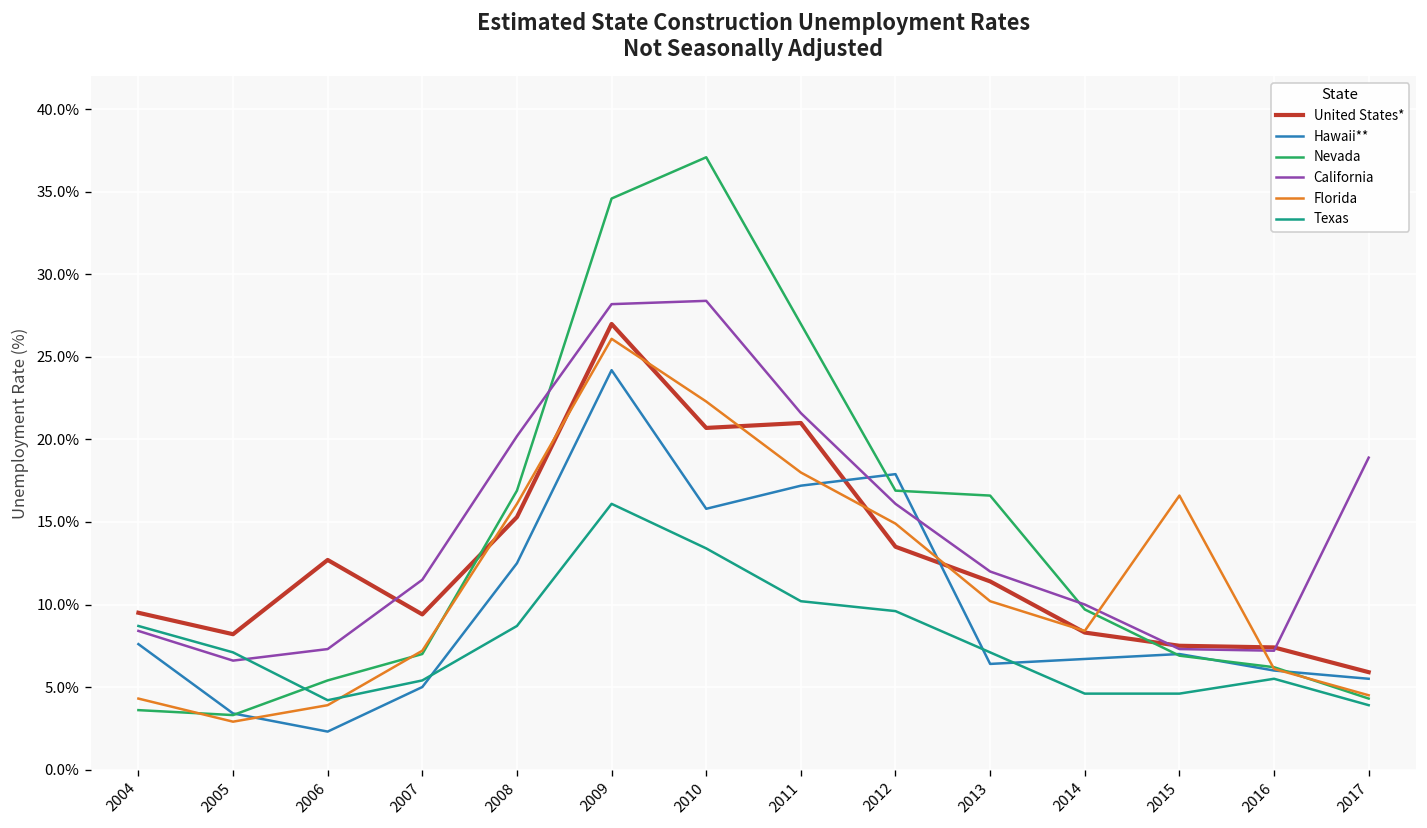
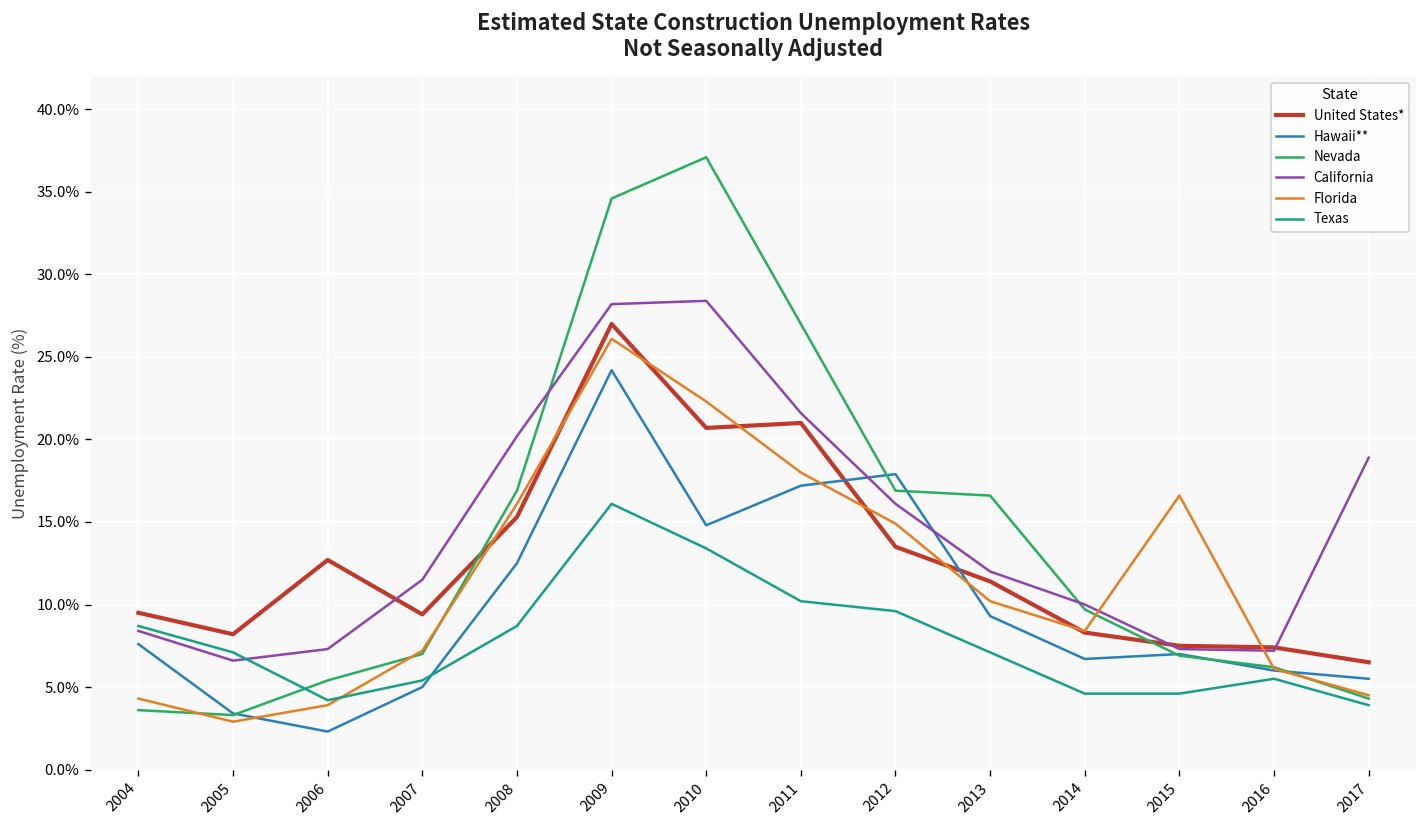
  {
    "United States*": {
      "2004": "9.5%",
      "2005": "8.2%",
      "2006": "12.7%",
      "2007": "9.4%",
      "2008": "15.3%",
      "2009": "27.0%",
      "2010": "20.7%",
      "2011": "21.0%",
      "2012": "13.5%",
      "2013": "11.4%",
      "2015": "7.5%",
      "2016": "7.4%",
-     "2017": "5.9%"
+     "2017": "6.5%"
    },
    "Hawaii**": {
      "2004": "7.6%",
      "2006": "2.3%",
      "2007": "5.0%",
      "2008": "12.5%",
      "2009": "24.2%",
-     "2010": "15.8%",
+     "2010": "14.8%",
      "2011": "17.2%",
      "2012": "17.9%",
-     "2013": "6.4%",
+     "2013": "9.3%",
      "2014": "6.7%",
      "2017": "5.5%"
    },
    "California": {
      "2004": "8.4%",
      "2005": "6.6%",
      "2006": "7.3%",
      "2007": "11.5%",
      "2008": "20.2%",
      "2009": "28.2%",
      "2010": "28.4%",
      "2011": "21.6%",
      "2012": "16.1%",
      "2013": "12.0%",
      "2014": "10.0%",
      "2015": "7.3%",
      "2016": "7.2%",
      "2017": "18.9%"
    },
    "Florida": {
      "2004": "4.3%",
      "2005": "2.9%",
      "2006": "3.9%",
      "2007": "7.2%",
      "2008": "16.1%",
      "2009": "26.1%",
      "2010": "22.3%",
      "2011": "18.0%",
      "2012": "14.9%",
      "2013": "10.2%",
      "2015": "16.6%",
      "2017": "4.5%"
    }
  }
